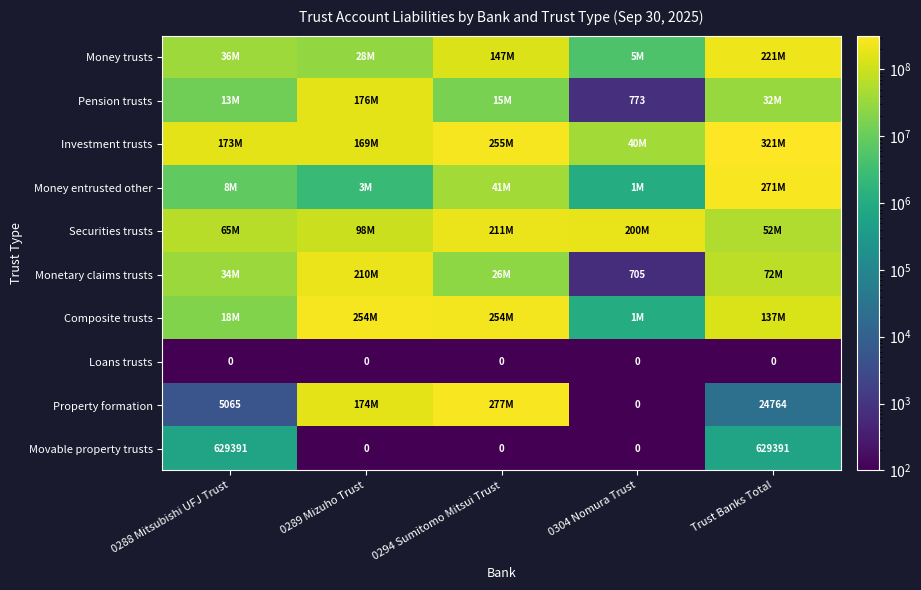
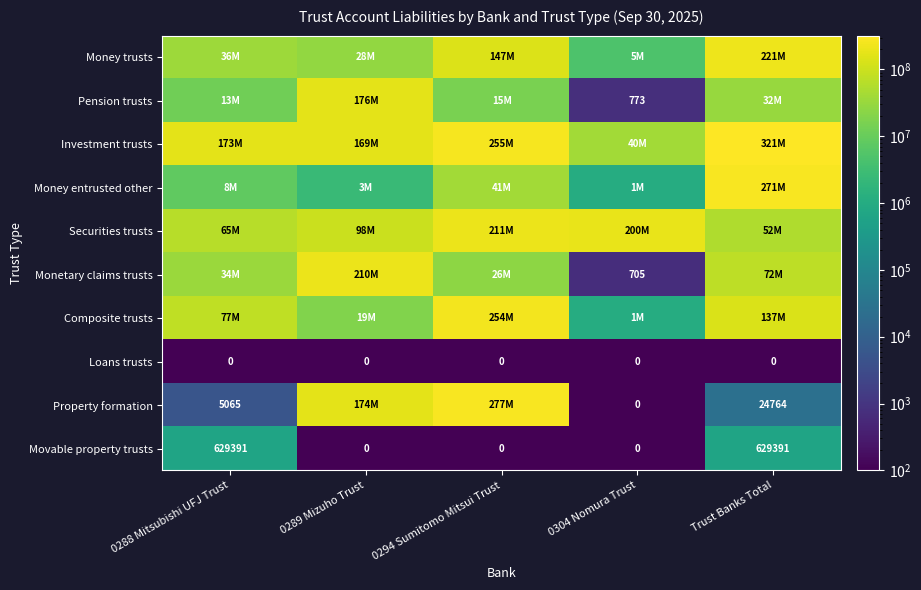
  {
    "Money trusts": {
      "0288 Mitsubishi UFJ Trust": "36M",
      "0289 Mizuho Trust": "28M",
      "0294 Sumitomo Mitsui Trust": "147M",
      "0304 Nomura Trust": "5M",
      "Trust Banks Total": "221M"
    },
    "Pension trusts": {
      "0288 Mitsubishi UFJ Trust": "13M",
      "0289 Mizuho Trust": "176M",
      "0294 Sumitomo Mitsui Trust": "15M",
      "0304 Nomura Trust": "773",
      "Trust Banks Total": "32M"
    },
    "Investment trusts": {
      "0288 Mitsubishi UFJ Trust": "173M",
      "0289 Mizuho Trust": "169M",
      "0294 Sumitomo Mitsui Trust": "255M",
      "0304 Nomura Trust": "40M",
      "Trust Banks Total": "321M"
    },
    "Money entrusted other": {
      "0288 Mitsubishi UFJ Trust": "8M",
      "0289 Mizuho Trust": "3M",
      "0294 Sumitomo Mitsui Trust": "41M",
      "0304 Nomura Trust": "1M",
      "Trust Banks Total": "271M"
    },
    "Securities trusts": {
      "0288 Mitsubishi UFJ Trust": "65M",
      "0289 Mizuho Trust": "98M",
      "0294 Sumitomo Mitsui Trust": "211M",
      "0304 Nomura Trust": "200M",
      "Trust Banks Total": "52M"
    },
    "Monetary claims trusts": {
      "0288 Mitsubishi UFJ Trust": "34M",
      "0289 Mizuho Trust": "210M",
      "0294 Sumitomo Mitsui Trust": "26M",
      "0304 Nomura Trust": "705",
      "Trust Banks Total": "72M"
    },
    "Composite trusts": {
-     "0288 Mitsubishi UFJ Trust": "18M",
-     "0289 Mizuho Trust": "254M",
+     "0288 Mitsubishi UFJ Trust": "77M",
+     "0289 Mizuho Trust": "19M",
      "0294 Sumitomo Mitsui Trust": "254M",
      "0304 Nomura Trust": "1M",
      "Trust Banks Total": "137M"
    },
    "Loans trusts": {
      "0288 Mitsubishi UFJ Trust": "0",
      "0289 Mizuho Trust": "0",
      "0294 Sumitomo Mitsui Trust": "0",
      "0304 Nomura Trust": "0",
      "Trust Banks Total": "0"
    },
    "Property formation": {
      "0288 Mitsubishi UFJ Trust": "5065",
      "0289 Mizuho Trust": "174M",
      "0294 Sumitomo Mitsui Trust": "277M",
      "0304 Nomura Trust": "0",
      "Trust Banks Total": "24764"
    },
    "Movable property trusts": {
      "0288 Mitsubishi UFJ Trust": "629391",
      "0289 Mizuho Trust": "0",
      "0294 Sumitomo Mitsui Trust": "0",
      "0304 Nomura Trust": "0",
      "Trust Banks Total": "629391"
    }
  }
